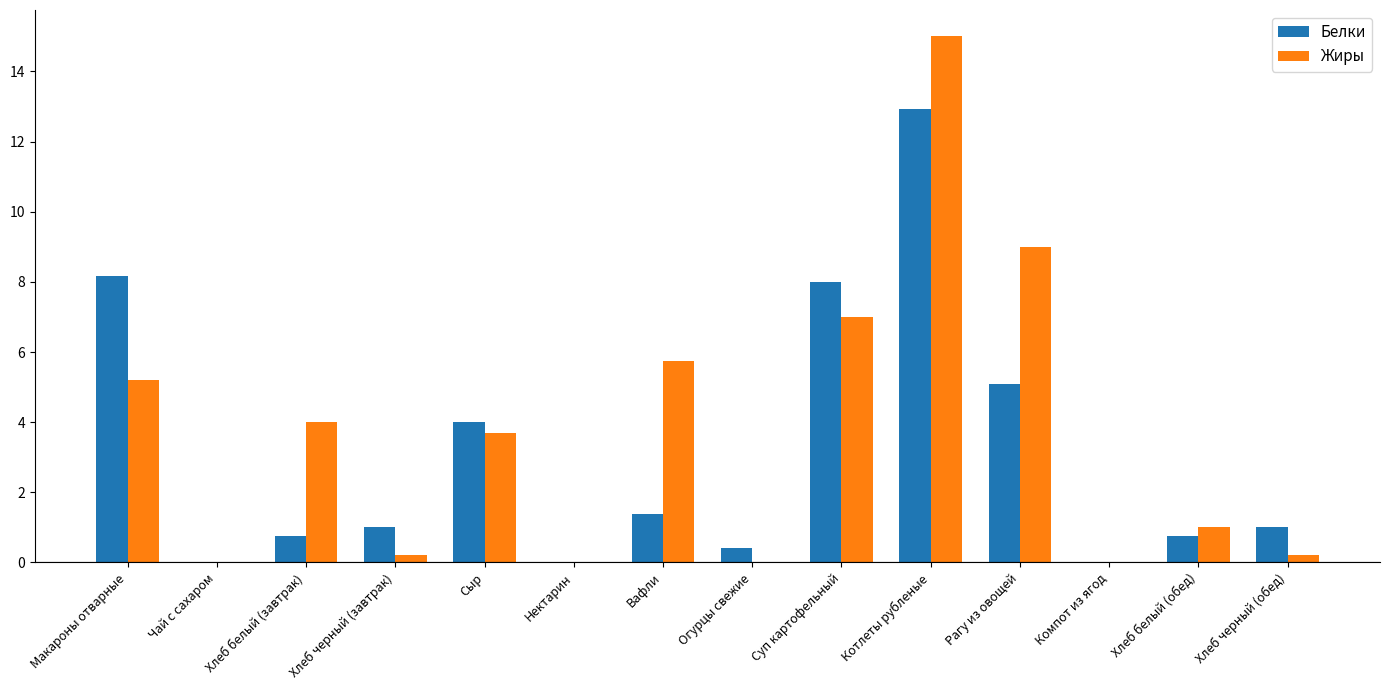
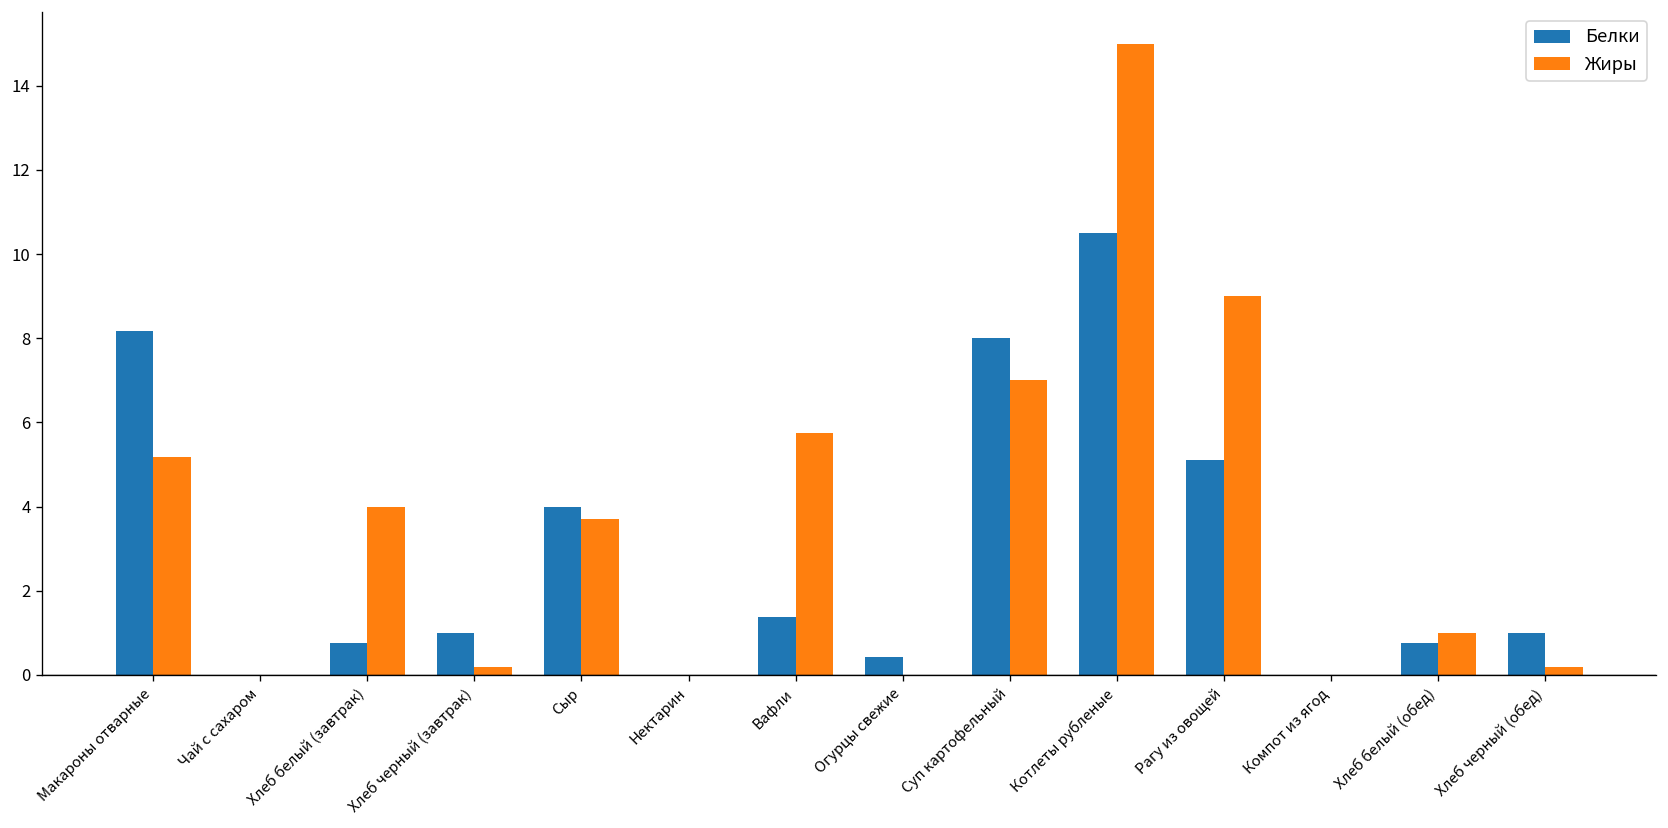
  {
    "Белки": {
      "Макароны отварные": 8.2,
      "Чай с сахаром": 0.0,
      "Хлеб белый (завтрак)": 0.8,
      "Хлеб черный (завтрак)": 1.0,
      "Сыр": 4.0,
      "Нектарин": 0.0,
      "Вафли": 1.4,
      "Огурцы свежие": 0.4,
      "Суп картофельный": 8.0,
-     "Котлеты рубленые": 12.9,
+     "Котлеты рубленые": 10.5,
      "Рагу из овощей": 5.1,
      "Компот из ягод": 0.0,
      "Хлеб белый (обед)": 0.8,
      "Хлеб черный (обед)": 1.0
    },
    "Жиры": {
      "Макароны отварные": 5.2,
      "Чай с сахаром": 0.0,
      "Хлеб белый (завтрак)": 4.0,
      "Хлеб черный (завтрак)": 0.2,
      "Сыр": 3.7,
      "Нектарин": 0.0,
      "Вафли": 5.8,
      "Огурцы свежие": 0.0,
      "Суп картофельный": 7.0,
      "Котлеты рубленые": 15.0,
      "Рагу из овощей": 9.0,
      "Компот из ягод": 0.0,
      "Хлеб белый (обед)": 1.0,
      "Хлеб черный (обед)": 0.2
    }
  }
